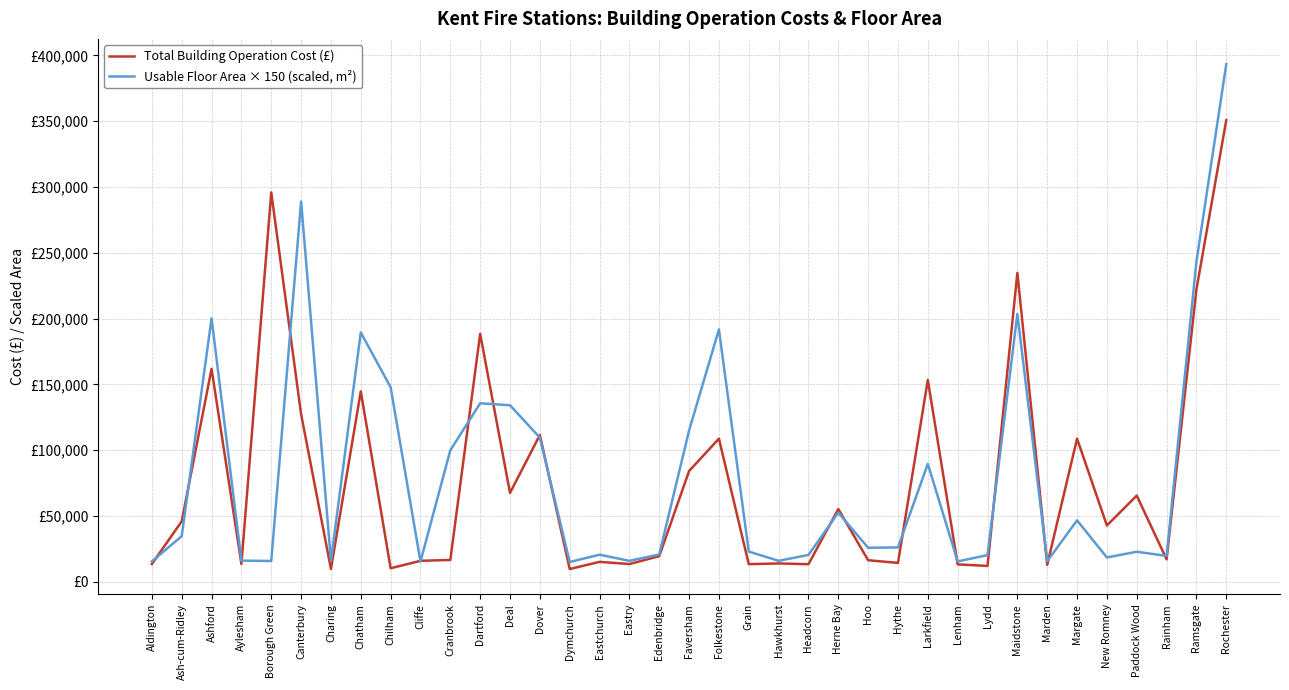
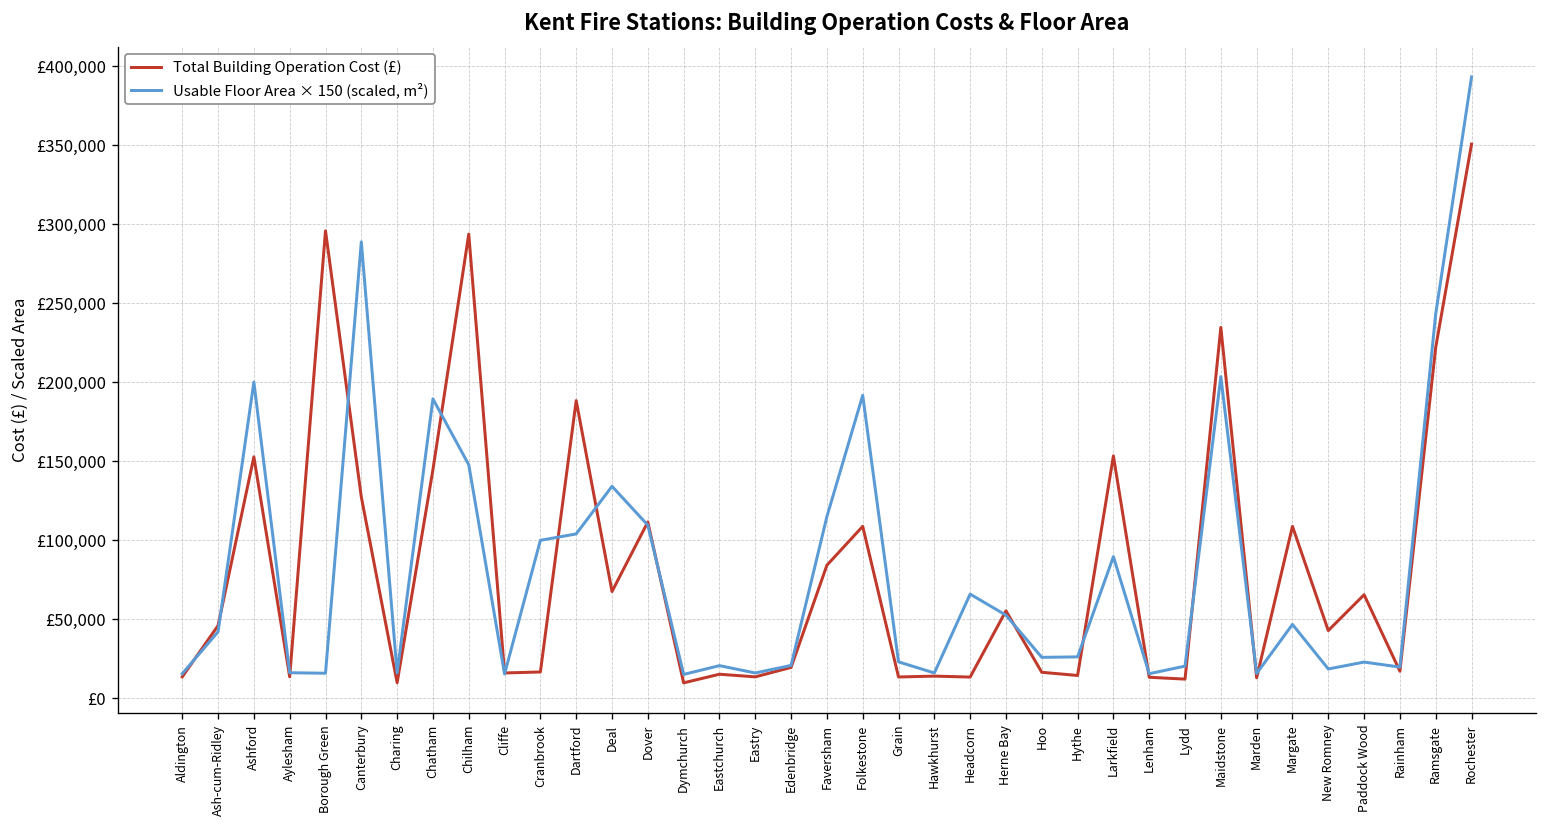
  {
    "Total Building Operation Cost (£)": {
      "Aldington": "£13,000",
      "Ash-cum-Ridley": "£46,000",
-     "Ashford": "£162,000",
+     "Ashford": "£153,000",
      "Aylesham": "£13,000",
      "Borough Green": "£296,000",
      "Canterbury": "£127,000",
      "Charing": "£10,000",
      "Chatham": "£145,000",
-     "Chilham": "£10,000",
+     "Chilham": "£294,000",
      "Cranbrook": "£17,000",
      "Dartford": "£188,000",
      "Deal": "£67,000",
      "Dover": "£112,000",
      "Dymchurch": "£10,000",
      "Eastchurch": "£15,000",
      "Eastry": "£13,000",
      "Faversham": "£84,000",
      "Folkestone": "£109,000",
      "Grain": "£13,000",
      "Hawkhurst": "£14,000",
      "Headcorn": "£13,000",
      "Herne Bay": "£55,000",
      "Hoo": "£16,000",
      "Hythe": "£14,000",
      "Larkfield": "£153,000",
      "Lenham": "£13,000",
      "Lydd": "£12,000",
      "Maidstone": "£235,000",
      "Marden": "£13,000",
      "Margate": "£109,000",
      "New Romney": "£43,000",
      "Paddock Wood": "£65,000",
      "Rainham": "£17,000",
      "Ramsgate": "£222,000",
      "Rochester": "£351,000"
    },
    "Usable Floor Area × 150 (scaled, m²)": {
      "Aldington": "£15,000",
-     "Ash-cum-Ridley": "£35,000",
+     "Ash-cum-Ridley": "£42,000",
      "Ashford": "£200,000",
      "Aylesham": "£16,000",
      "Borough Green": "£16,000",
      "Canterbury": "£289,000",
      "Charing": "£16,000",
      "Chatham": "£189,000",
      "Chilham": "£148,000",
      "Cranbrook": "£100,000",
-     "Dartford": "£136,000",
+     "Dartford": "£104,000",
      "Deal": "£134,000",
      "Dover": "£110,000",
      "Dymchurch": "£15,000",
      "Eastchurch": "£21,000",
      "Eastry": "£16,000",
      "Faversham": "£115,000",
      "Folkestone": "£192,000",
      "Grain": "£23,000",
      "Hawkhurst": "£16,000",
-     "Headcorn": "£20,000",
+     "Headcorn": "£66,000",
      "Herne Bay": "£53,000",
      "Hoo": "£26,000",
      "Hythe": "£26,000",
      "Larkfield": "£90,000",
      "Lenham": "£15,000",
      "Lydd": "£20,000",
      "Maidstone": "£204,000",
      "Marden": "£16,000",
      "Margate": "£47,000",
      "New Romney": "£18,000",
      "Paddock Wood": "£23,000",
      "Rainham": "£20,000",
      "Ramsgate": "£243,000",
      "Rochester": "£393,000"
    }
  }
